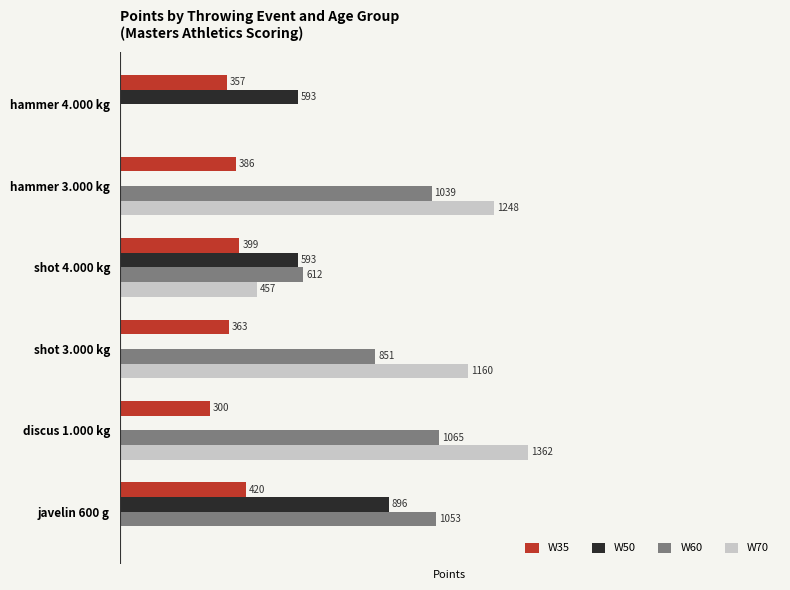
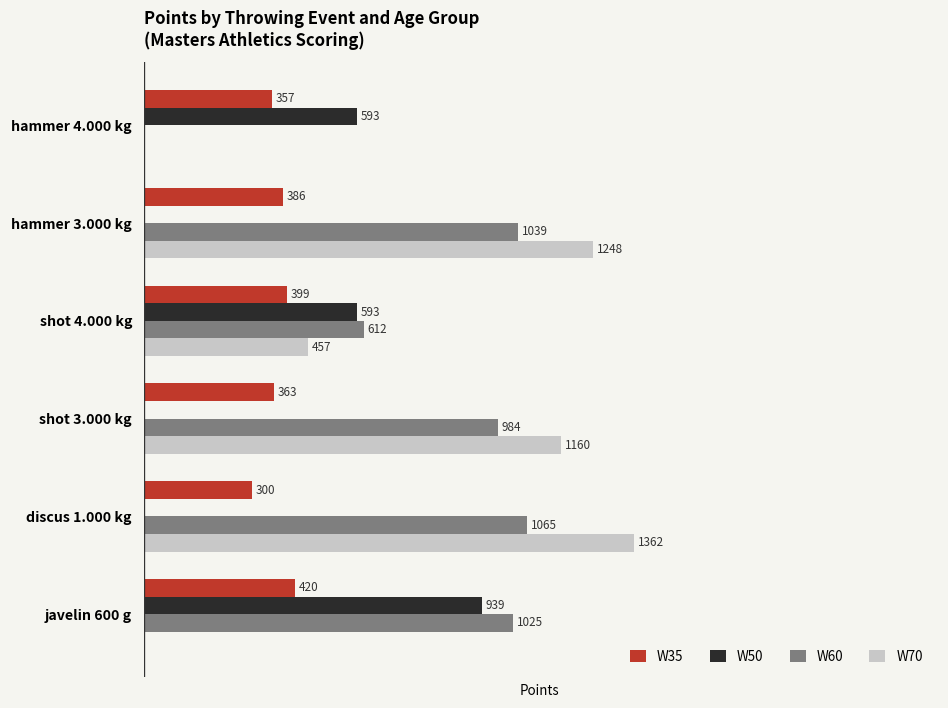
  {
    "W35": {
      "hammer 4.000 kg": 357,
      "hammer 3.000 kg": 386,
      "shot 4.000 kg": 399,
      "shot 3.000 kg": 363,
      "discus 1.000 kg": 300,
      "javelin 600 g": 420
    },
    "W50": {
      "hammer 4.000 kg": 593,
      "shot 4.000 kg": 593,
-     "javelin 600 g": 896
+     "javelin 600 g": 939
    },
    "W60": {
      "hammer 3.000 kg": 1039,
      "shot 4.000 kg": 612,
-     "shot 3.000 kg": 851,
+     "shot 3.000 kg": 984,
      "discus 1.000 kg": 1065,
-     "javelin 600 g": 1053
+     "javelin 600 g": 1025
    },
    "W70": {
      "hammer 3.000 kg": 1248,
      "shot 4.000 kg": 457,
      "shot 3.000 kg": 1160,
      "discus 1.000 kg": 1362
    }
  }
